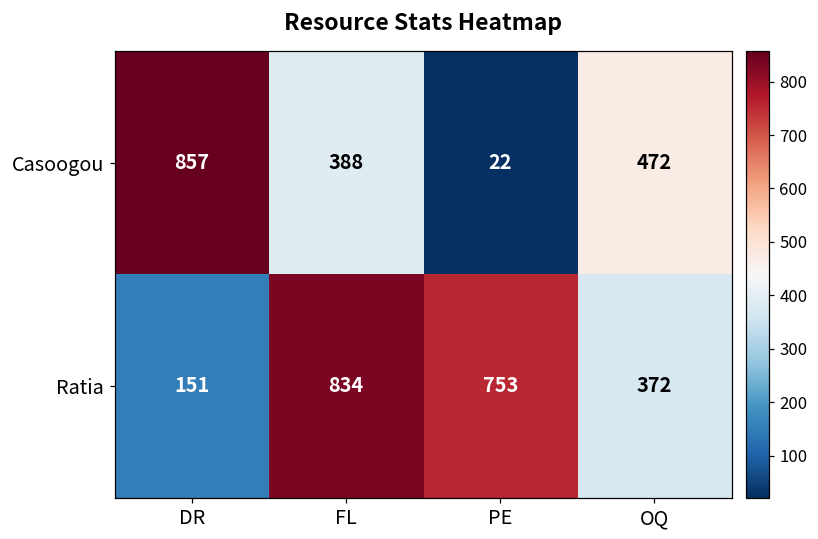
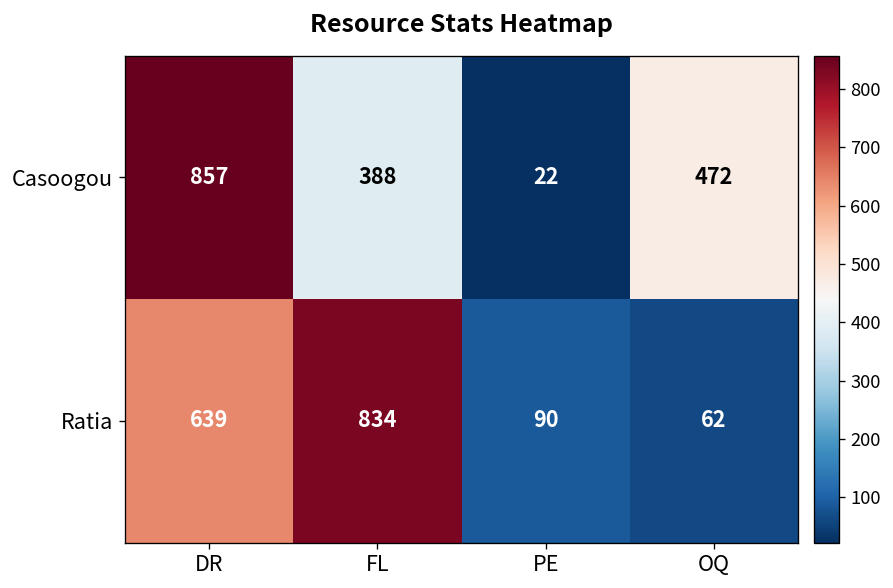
  {
    "Casoogou": {
      "DR": 857,
      "FL": 388,
      "PE": 22,
      "OQ": 472
    },
    "Ratia": {
-     "DR": 151,
+     "DR": 639,
      "FL": 834,
-     "PE": 753,
-     "OQ": 372
+     "PE": 90,
+     "OQ": 62
    }
  }
